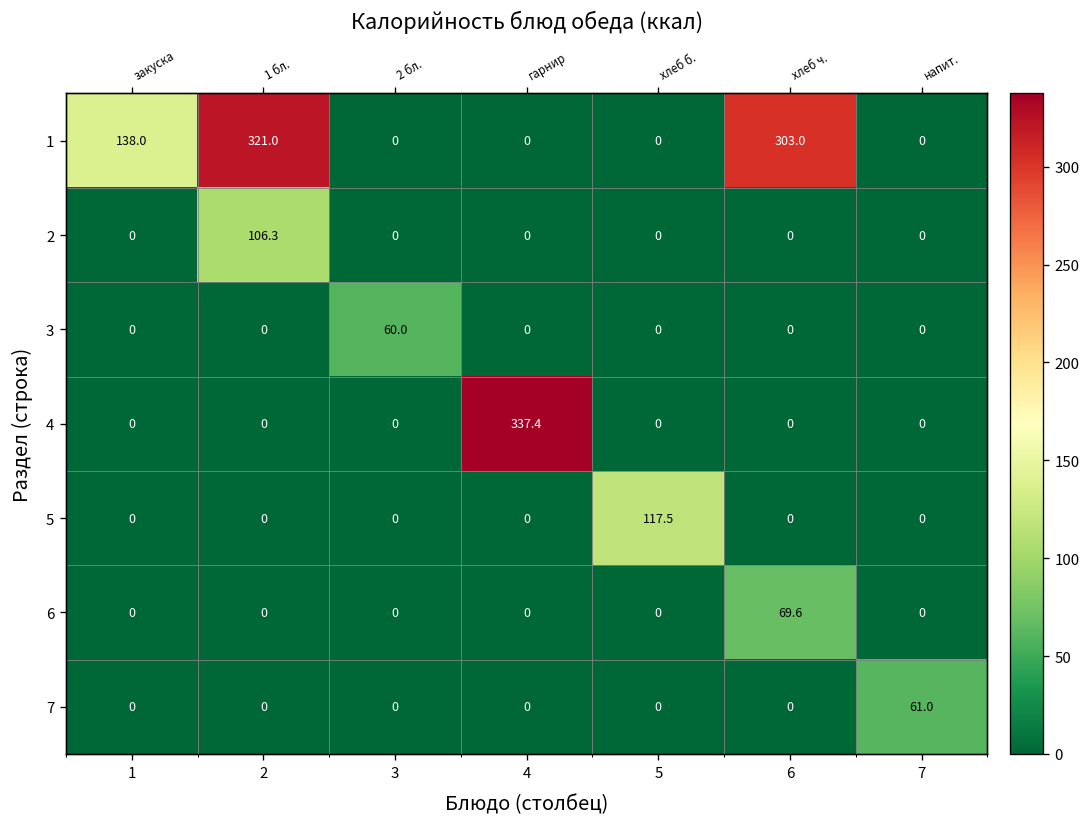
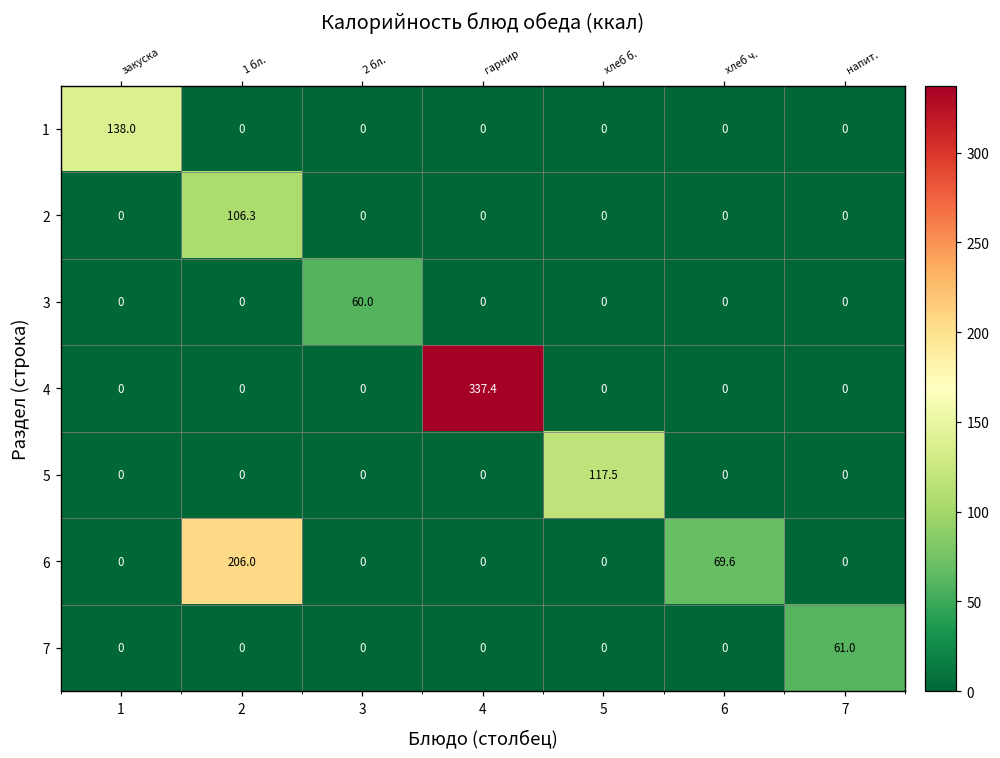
  {
    "1": {
      "1": 138.0,
-     "2": 321.0,
+     "2": 0,
      "3": 0,
      "4": 0,
      "5": 0,
-     "6": 303.0,
+     "6": 0,
      "7": 0
    },
    "2": {
      "1": 0,
      "2": 106.3,
      "3": 0,
      "4": 0,
      "5": 0,
      "6": 0,
      "7": 0
    },
    "3": {
      "1": 0,
      "2": 0,
      "3": 60.0,
      "4": 0,
      "5": 0,
      "6": 0,
      "7": 0
    },
    "4": {
      "1": 0,
      "2": 0,
      "3": 0,
      "4": 337.4,
      "5": 0,
      "6": 0,
      "7": 0
    },
    "5": {
      "1": 0,
      "2": 0,
      "3": 0,
      "4": 0,
      "5": 117.5,
      "6": 0,
      "7": 0
    },
    "6": {
      "1": 0,
-     "2": 0,
+     "2": 206.0,
      "3": 0,
      "4": 0,
      "5": 0,
      "6": 69.6,
      "7": 0
    },
    "7": {
      "1": 0,
      "2": 0,
      "3": 0,
      "4": 0,
      "5": 0,
      "6": 0,
      "7": 61.0
    }
  }
